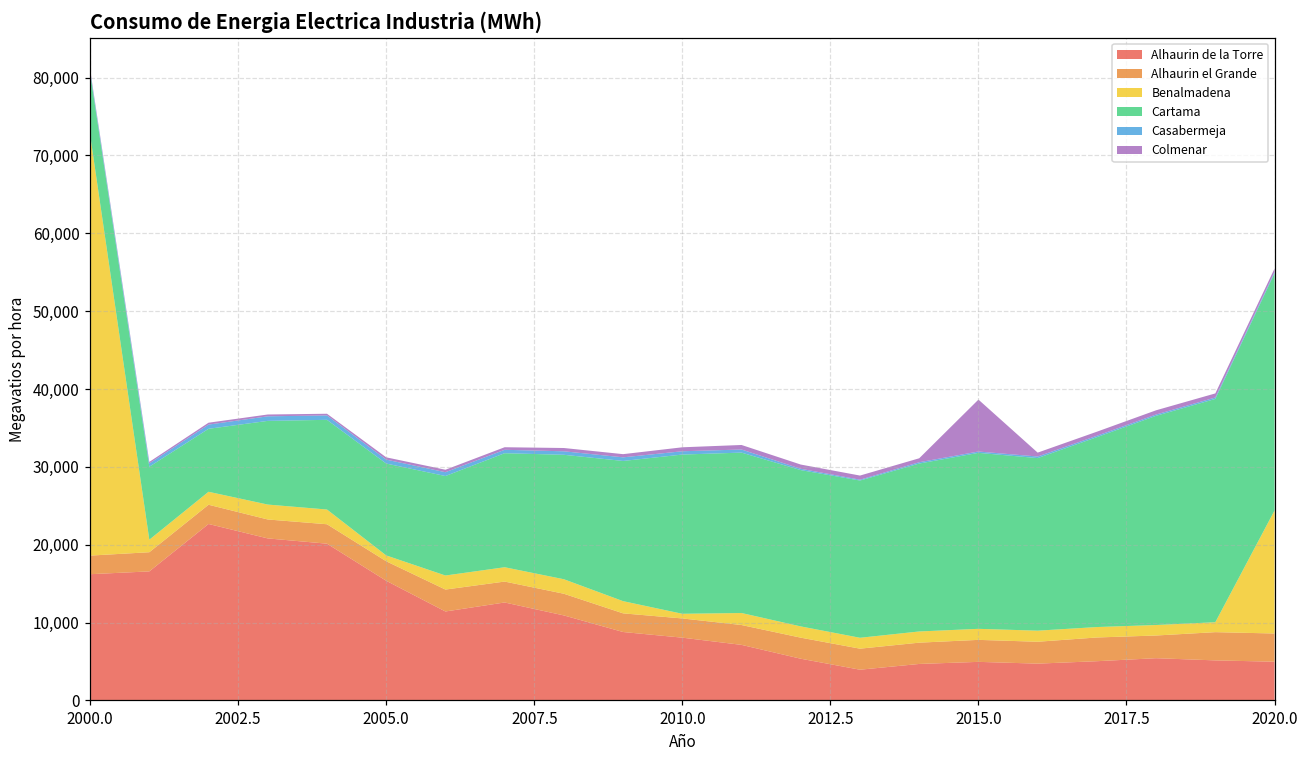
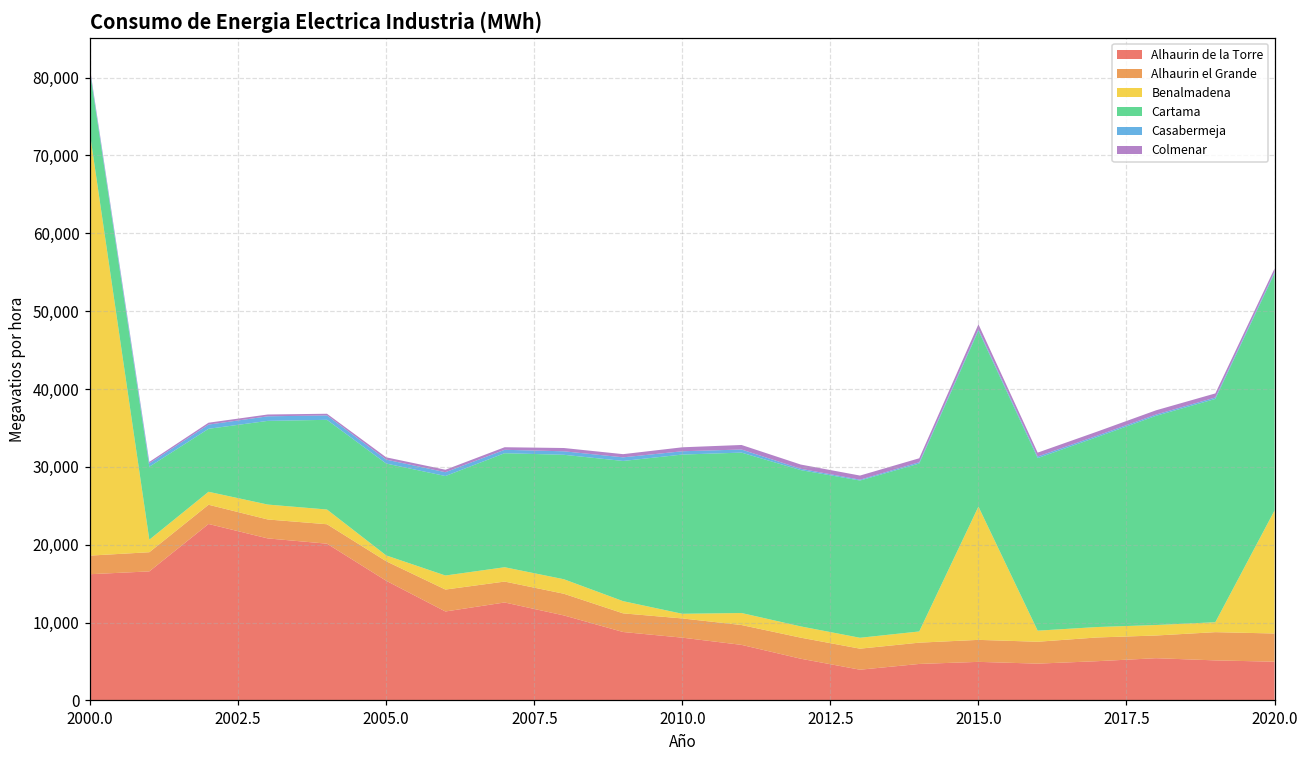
  {
    "Benalmadena": {
      "2000.0": "54,000",
      "2005.0": "1,000",
      "2010.0": "1,000",
-     "2015.0": "1,000",
+     "2015.0": "17,000",
      "2020.0": "16,000"
    },
    "Cartama": {
      "2005.0": "12,000",
      "2010.0": "20,000"
    },
    "Casabermeja": {
      "2010.0": "0"
    },
    "Colmenar": {
      "2010.0": "1,000",
-     "2015.0": "7,000",
+     "2015.0": "1,000",
      "2020.0": "0"
    }
  }
